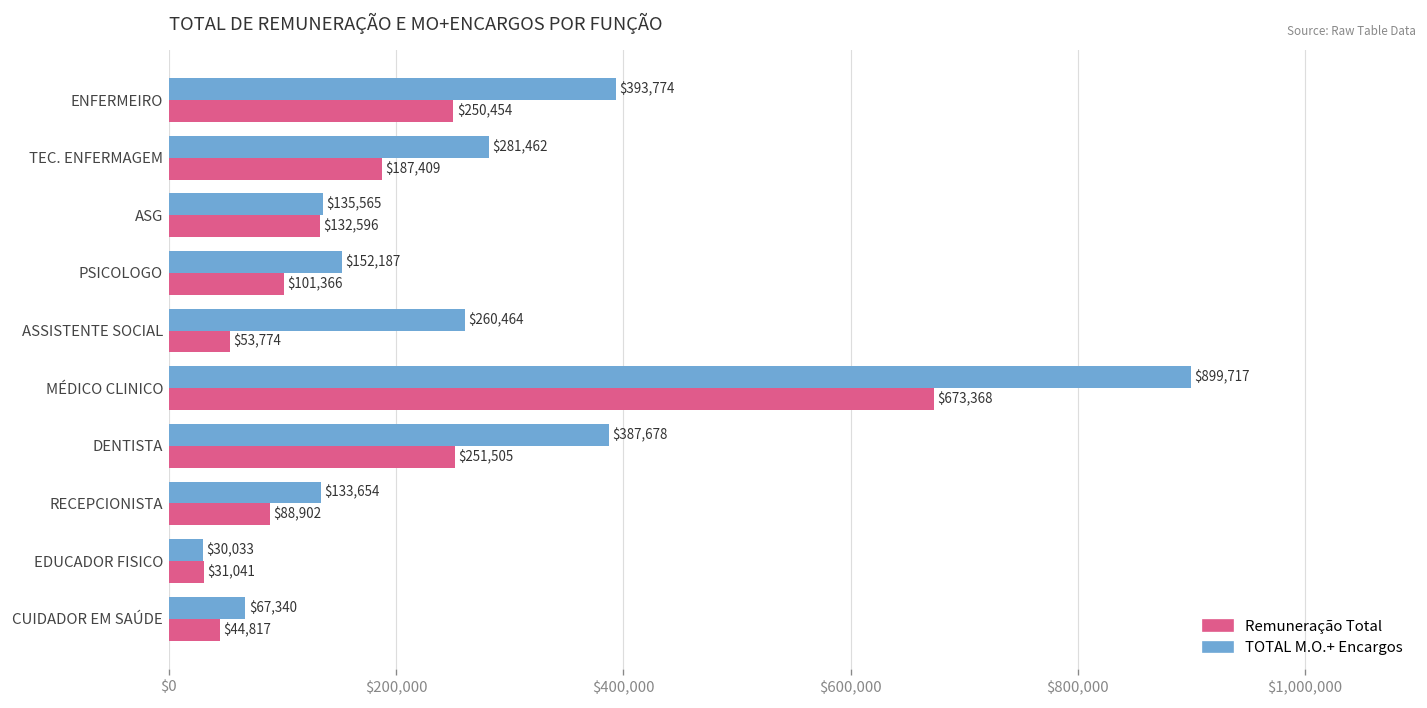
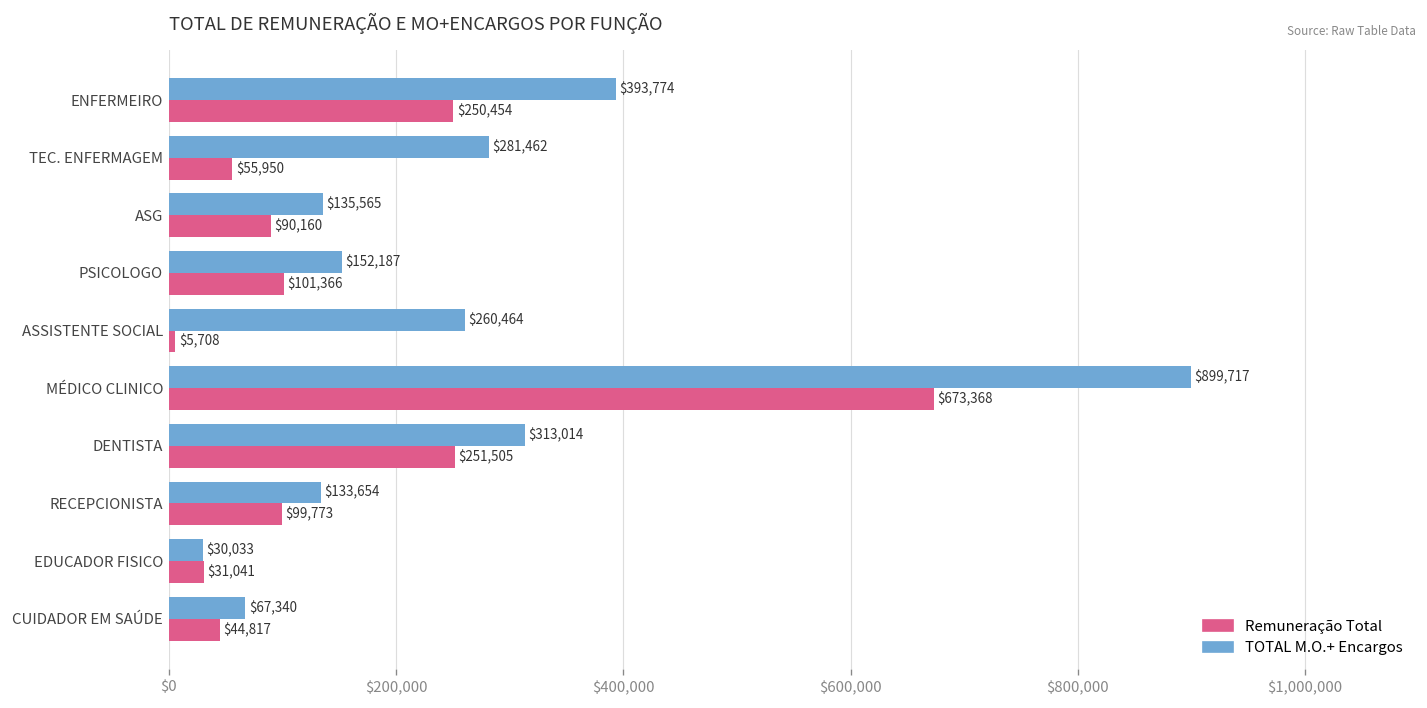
  {
    "Remuneração Total": {
      "ENFERMEIRO": "$250,454",
-     "TEC. ENFERMAGEM": "$187,409",
-     "ASG": "$132,596",
+     "TEC. ENFERMAGEM": "$55,950",
+     "ASG": "$90,160",
      "PSICOLOGO": "$101,366",
-     "ASSISTENTE SOCIAL": "$53,774",
+     "ASSISTENTE SOCIAL": "$5,708",
      "MÉDICO CLINICO": "$673,368",
      "DENTISTA": "$251,505",
-     "RECEPCIONISTA": "$88,902",
+     "RECEPCIONISTA": "$99,773",
      "EDUCADOR FISICO": "$31,041",
      "CUIDADOR EM SAÚDE": "$44,817"
    },
    "TOTAL M.O.+ Encargos": {
      "ENFERMEIRO": "$393,774",
      "TEC. ENFERMAGEM": "$281,462",
      "ASG": "$135,565",
      "PSICOLOGO": "$152,187",
      "ASSISTENTE SOCIAL": "$260,464",
      "MÉDICO CLINICO": "$899,717",
-     "DENTISTA": "$387,678",
+     "DENTISTA": "$313,014",
      "RECEPCIONISTA": "$133,654",
      "EDUCADOR FISICO": "$30,033",
      "CUIDADOR EM SAÚDE": "$67,340"
    }
  }
